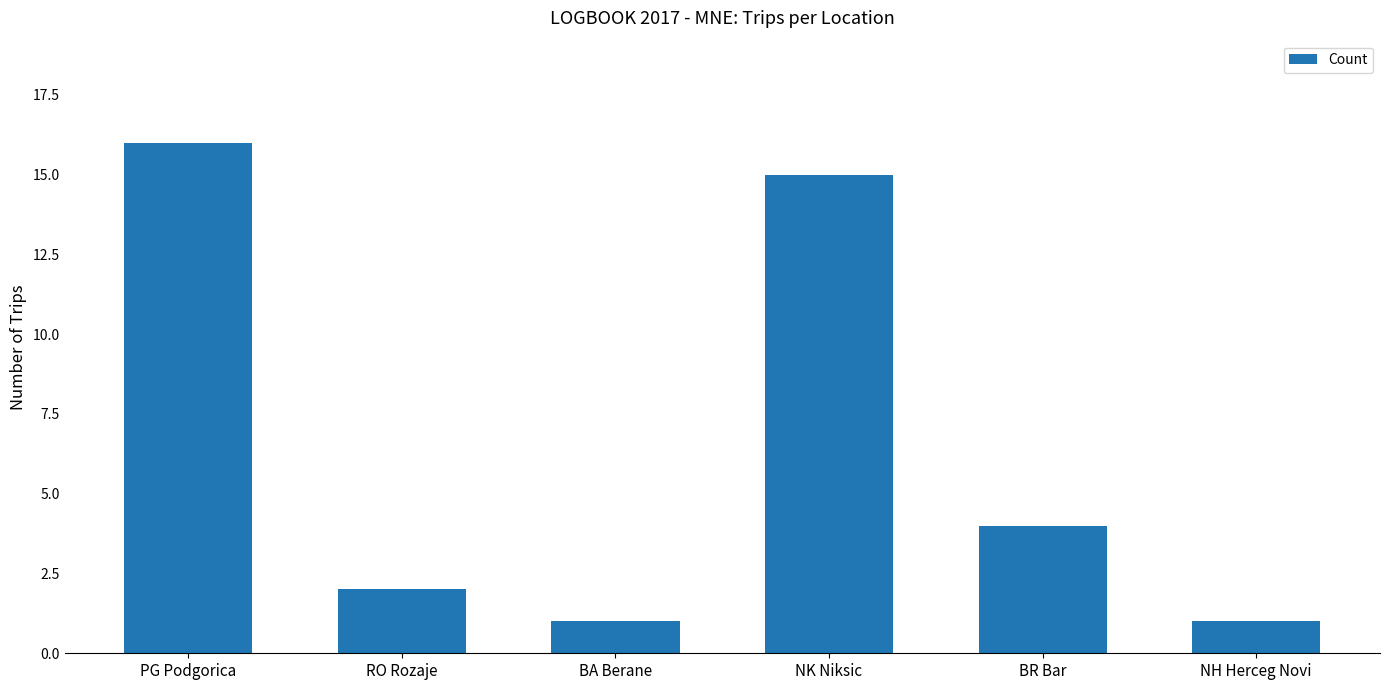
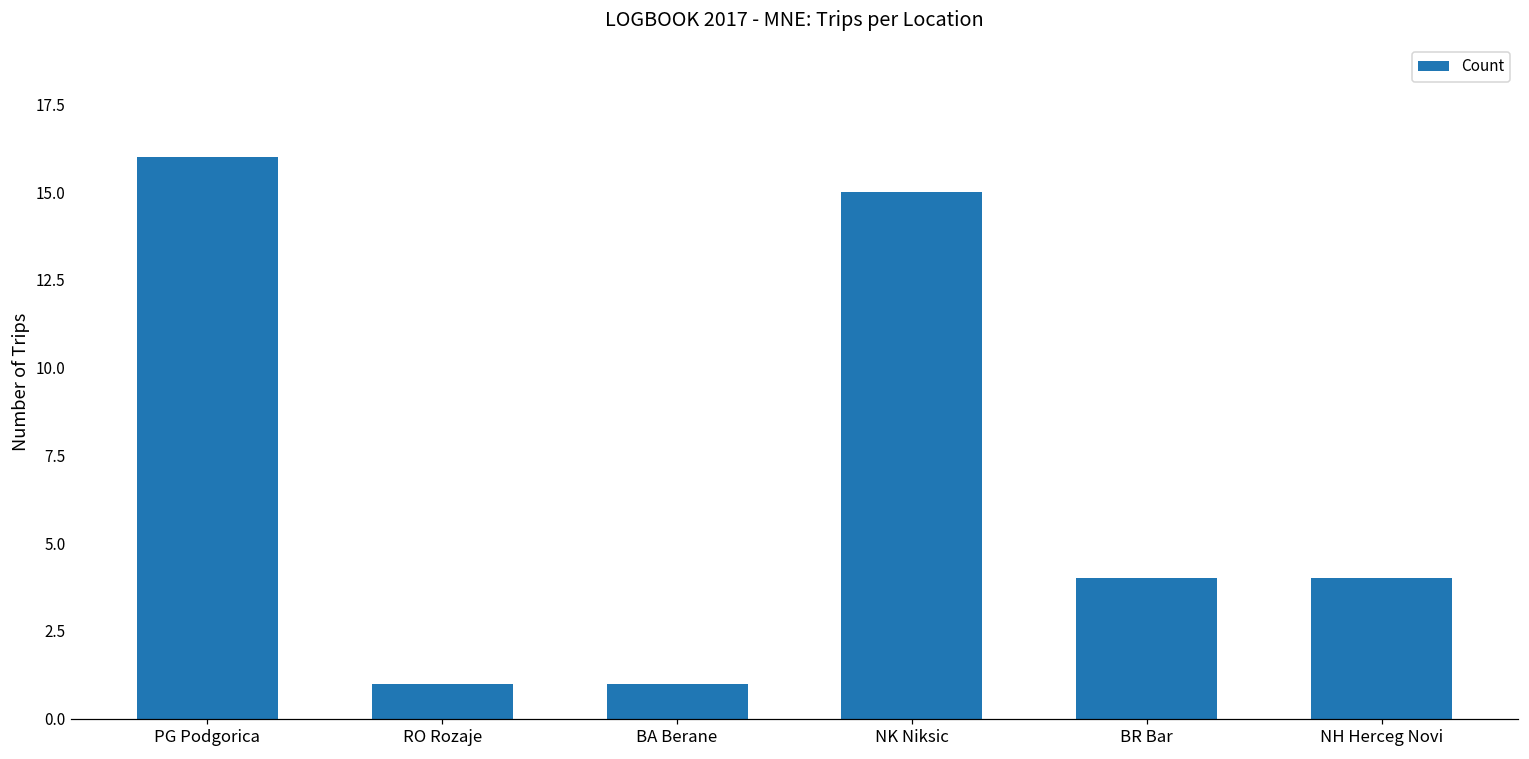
  {
    "PG Podgorica": 16,
-   "RO Rozaje": 2,
+   "RO Rozaje": 1,
    "BA Berane": 1,
    "NK Niksic": 15,
    "BR Bar": 4,
-   "NH Herceg Novi": 1
+   "NH Herceg Novi": 4
  }
